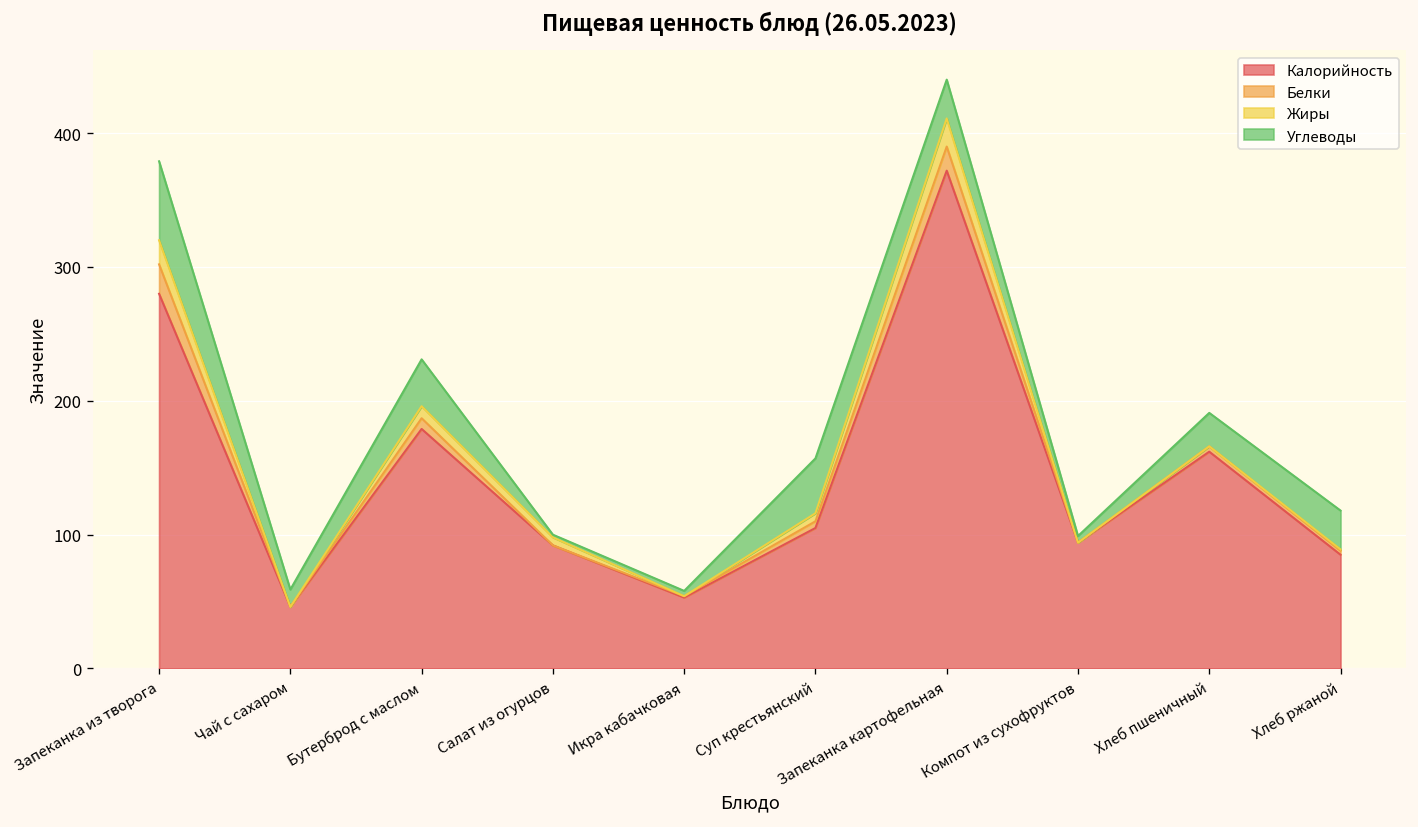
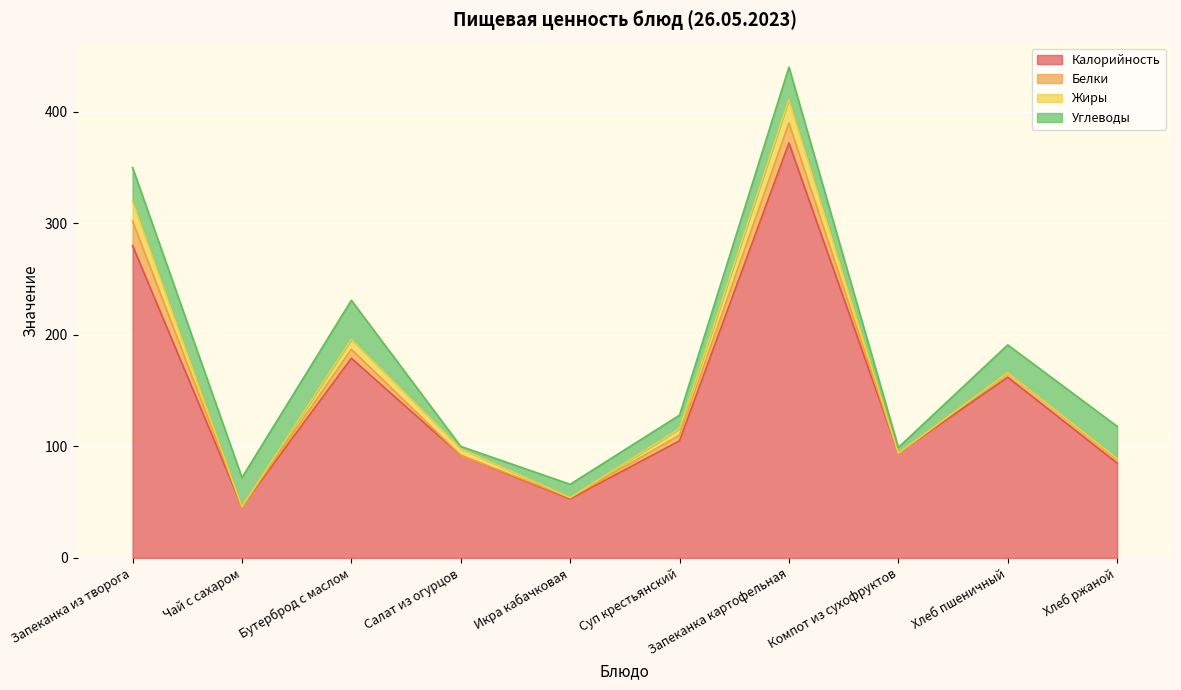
  {
    "Калорийность": {
      "Запеканка из творога": 280,
      "Бутерброд с маслом": 179,
      "Суп крестьянский": 105,
      "Запеканка картофельная": 372,
      "Хлеб пшеничный": 162,
      "Хлеб ржаной": 85
    },
    "Углеводы": {
-     "Запеканка из творога": 59,
-     "Чай с сахаром": 13,
+     "Запеканка из творога": 30,
+     "Чай с сахаром": 26,
      "Бутерброд с маслом": 35,
-     "Икра кабачковая": 4,
-     "Суп крестьянский": 41,
+     "Икра кабачковая": 12,
+     "Суп крестьянский": 12,
      "Запеканка картофельная": 29,
      "Компот из сухофруктов": 5,
      "Хлеб пшеничный": 25,
      "Хлеб ржаной": 29
    }
  }
